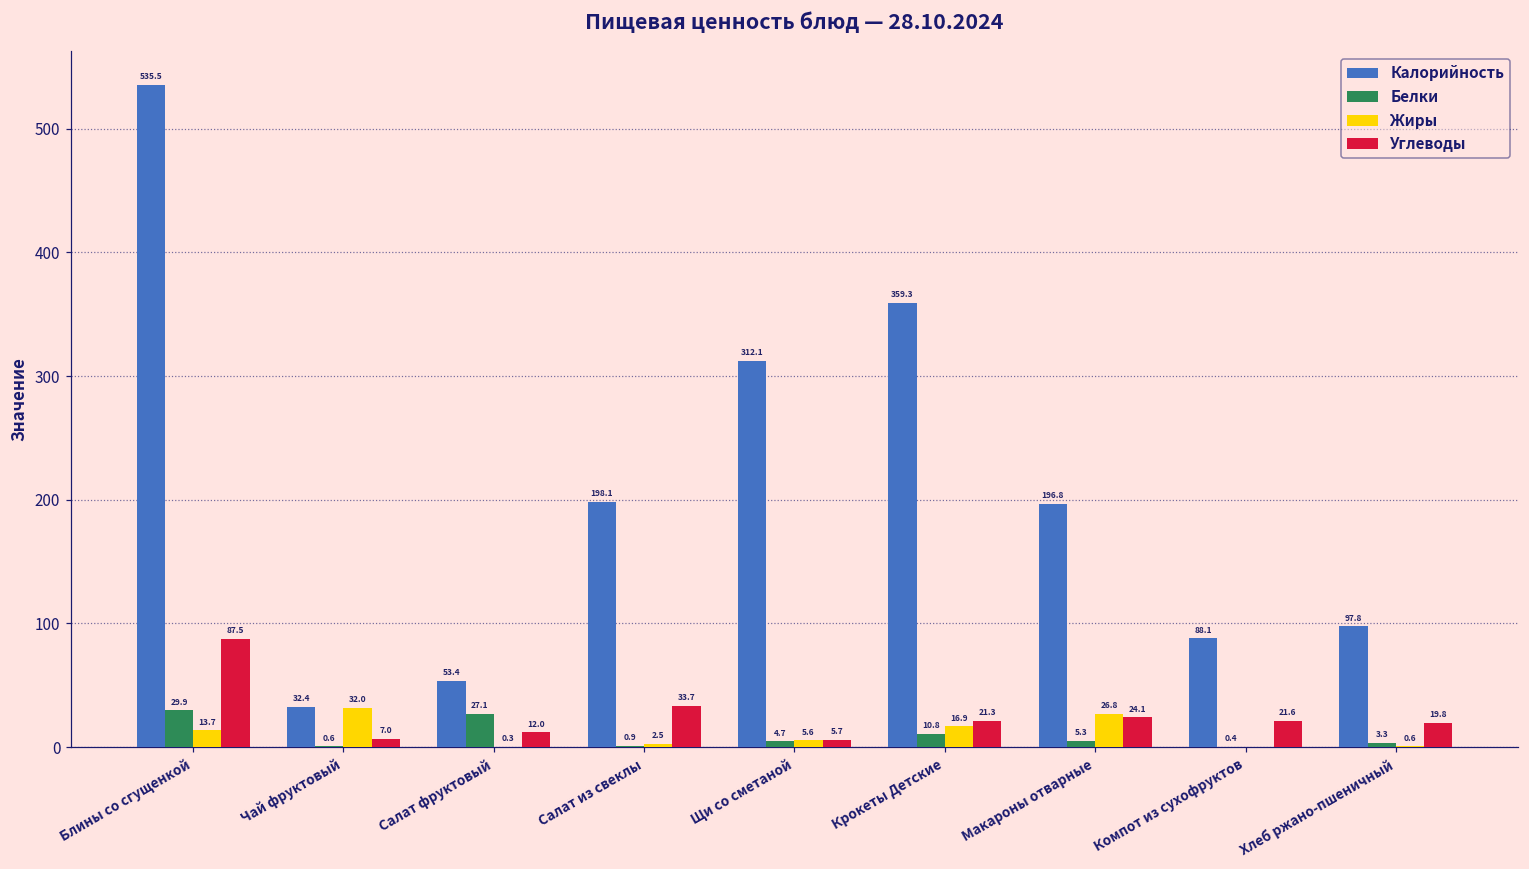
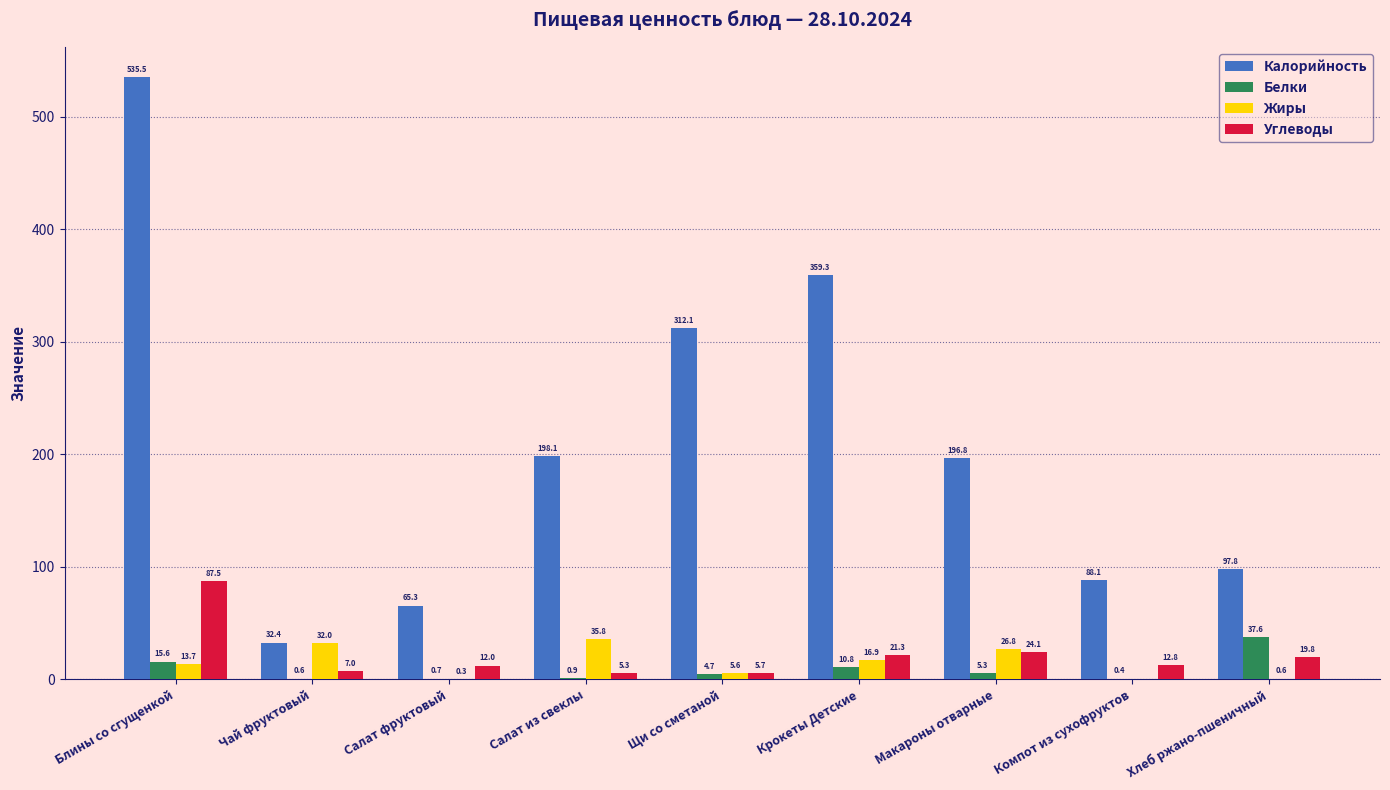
  {
    "Калорийность": {
      "Блины со сгущенкой": 535.5,
      "Чай фруктовый": 32.4,
-     "Салат фруктовый": 53.4,
+     "Салат фруктовый": 65.3,
      "Салат из свеклы": 198.1,
      "Щи со сметаной": 312.1,
      "Крокеты Детские": 359.3,
      "Макароны отварные": 196.8,
      "Компот из сухофруктов": 88.1,
      "Хлеб ржано-пшеничный": 97.8
    },
    "Белки": {
-     "Блины со сгущенкой": 29.9,
+     "Блины со сгущенкой": 15.6,
      "Чай фруктовый": 0.6,
-     "Салат фруктовый": 27.1,
+     "Салат фруктовый": 0.7,
      "Салат из свеклы": 0.9,
      "Щи со сметаной": 4.7,
      "Крокеты Детские": 10.8,
      "Макароны отварные": 5.3,
      "Компот из сухофруктов": 0.4,
-     "Хлеб ржано-пшеничный": 3.3
+     "Хлеб ржано-пшеничный": 37.6
    },
    "Жиры": {
      "Блины со сгущенкой": 13.7,
      "Чай фруктовый": 32.0,
      "Салат фруктовый": 0.3,
-     "Салат из свеклы": 2.5,
+     "Салат из свеклы": 35.8,
      "Щи со сметаной": 5.6,
      "Крокеты Детские": 16.9,
      "Макароны отварные": 26.8,
      "Хлеб ржано-пшеничный": 0.6
    },
    "Углеводы": {
      "Блины со сгущенкой": 87.5,
      "Чай фруктовый": 7.0,
      "Салат фруктовый": 12.0,
-     "Салат из свеклы": 33.7,
+     "Салат из свеклы": 5.3,
      "Щи со сметаной": 5.7,
      "Крокеты Детские": 21.3,
      "Макароны отварные": 24.1,
-     "Компот из сухофруктов": 21.6,
+     "Компот из сухофруктов": 12.8,
      "Хлеб ржано-пшеничный": 19.8
    }
  }
